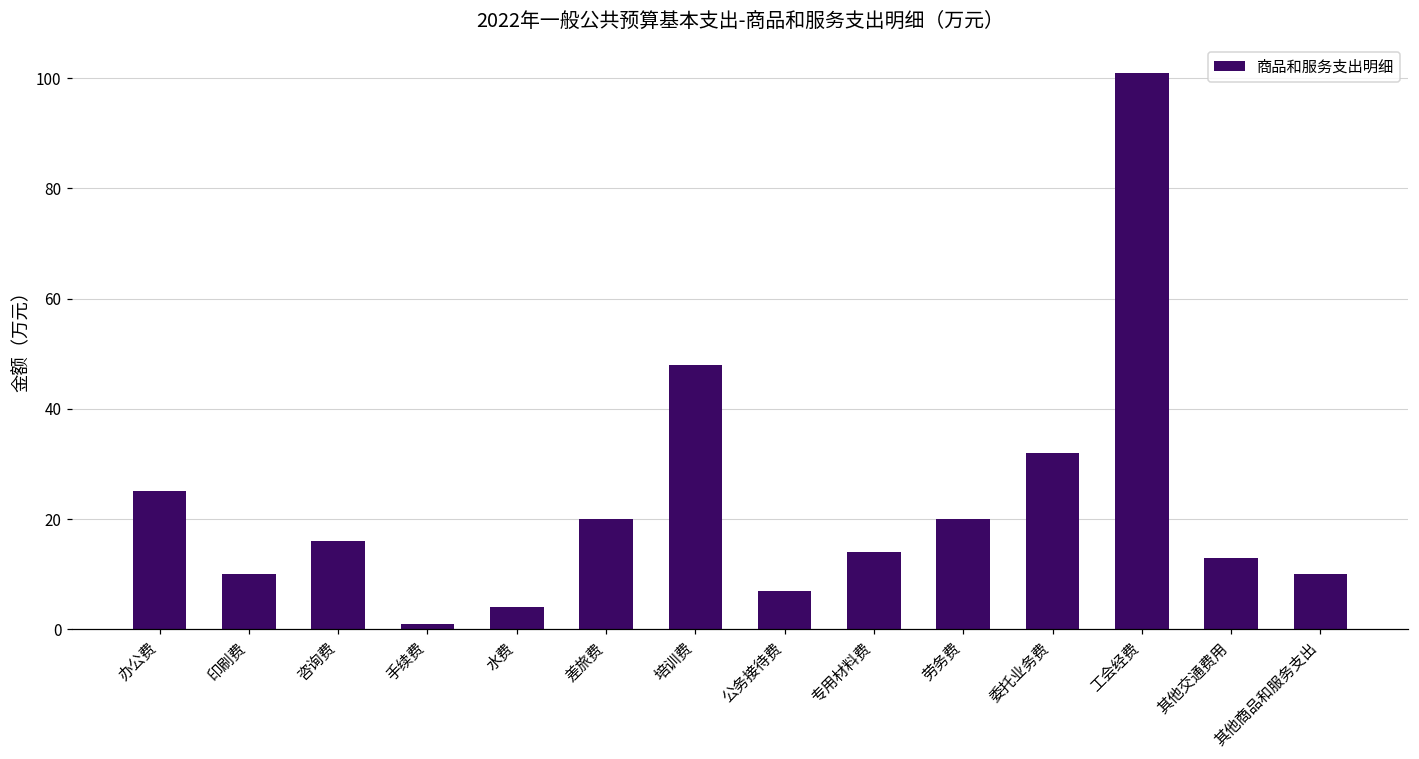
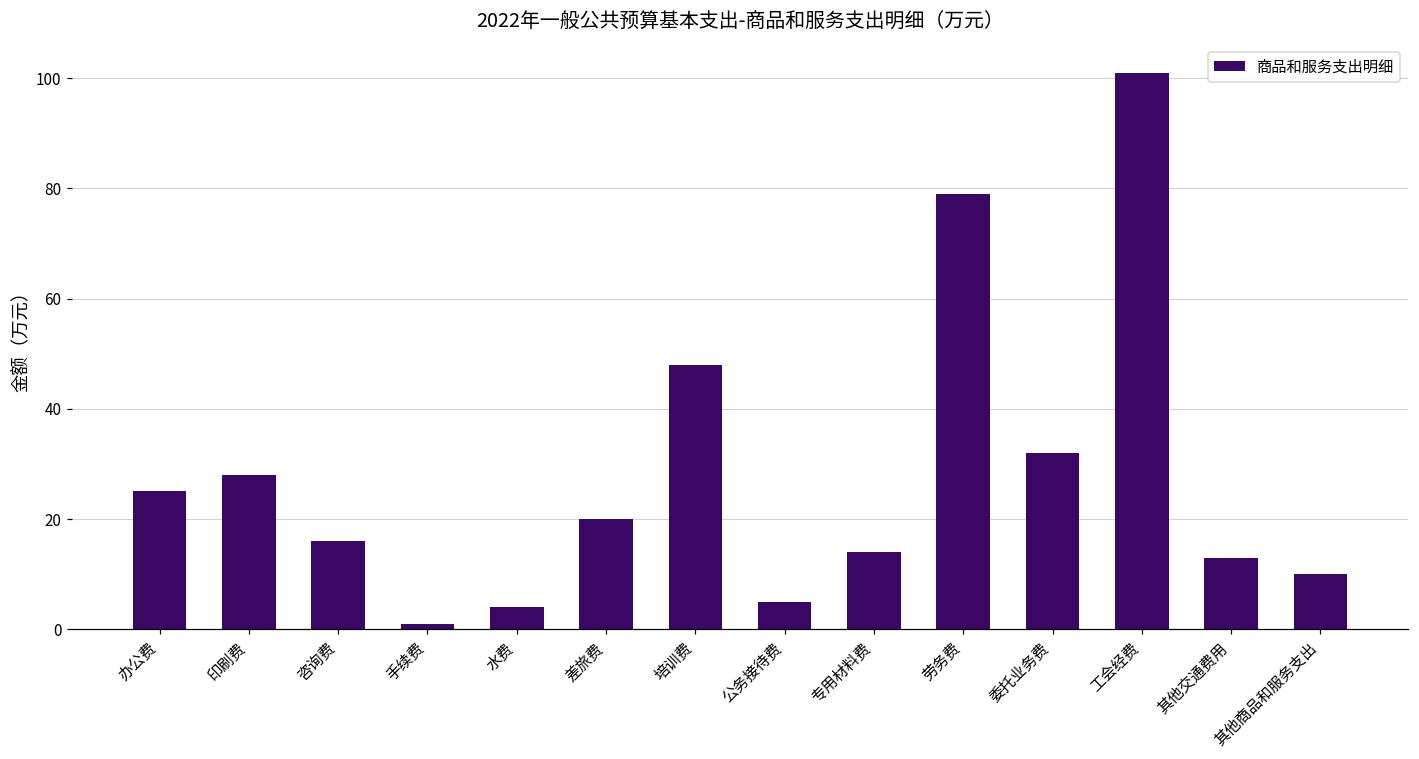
  {
    "办公费": 25,
-   "印刷费": 10,
+   "印刷费": 28,
    "咨询费": 16,
    "手续费": 1,
    "水费": 4,
    "差旅费": 20,
    "培训费": 48,
-   "公务接待费": 7,
+   "公务接待费": 5,
    "专用材料费": 14,
-   "劳务费": 20,
+   "劳务费": 79,
    "委托业务费": 32,
    "工会经费": 101,
    "其他交通费用": 13,
    "其他商品和服务支出": 10
  }
